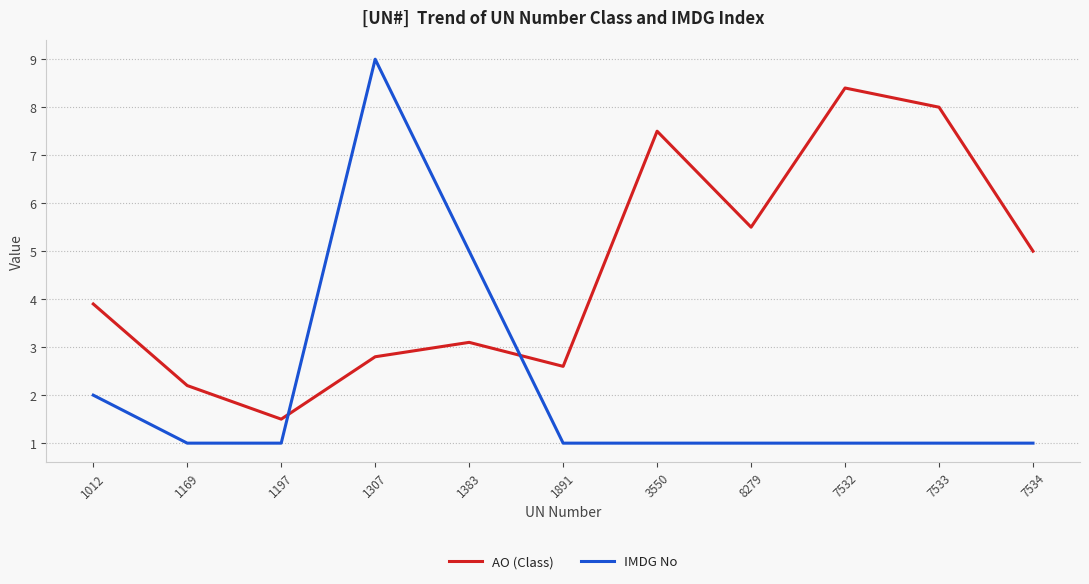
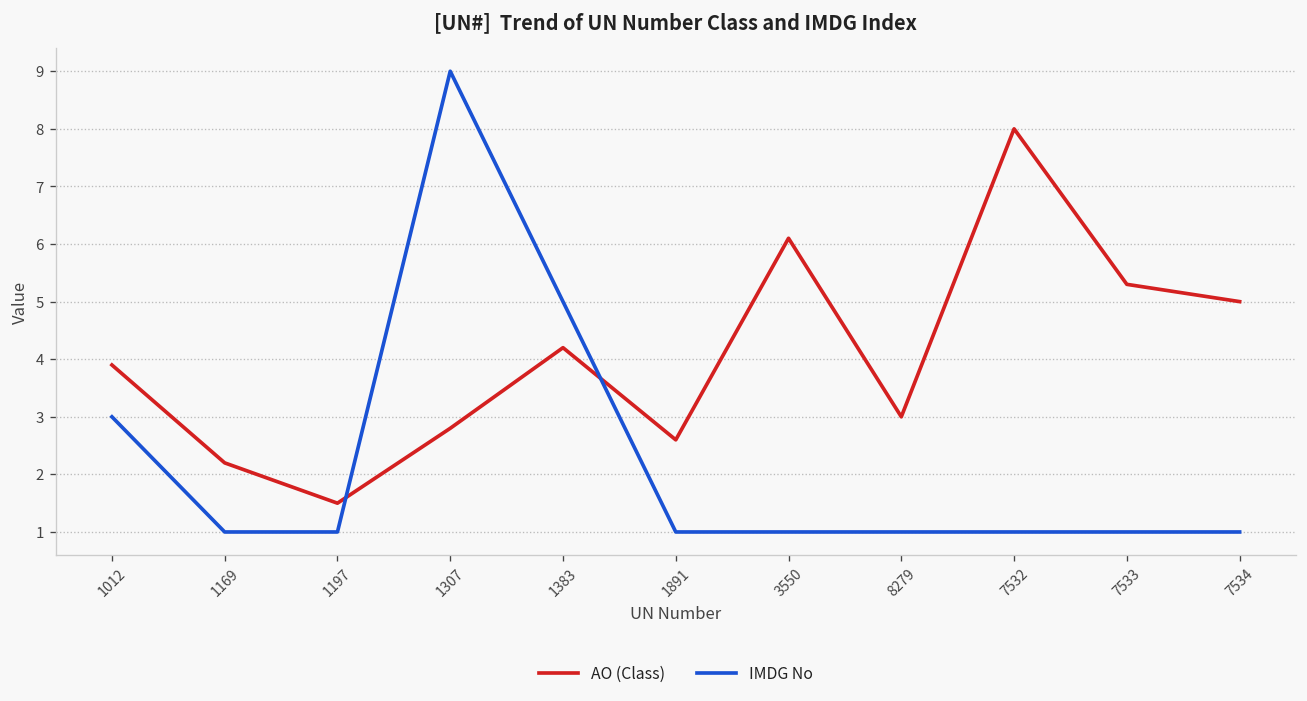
  {
    "AO (Class)": {
      "1012": 3.9,
      "1169": 2.2,
      "1197": 1.5,
      "1307": 2.8,
-     "1383": 3.1,
+     "1383": 4.2,
      "1891": 2.6,
-     "3550": 7.5,
-     "8279": 5.5,
-     "7532": 8.4,
-     "7533": 8.0,
+     "3550": 6.1,
+     "8279": 3.0,
+     "7532": 8.0,
+     "7533": 5.3,
      "7534": 5.0
    },
    "IMDG No": {
-     "1012": 2,
+     "1012": 3,
      "1169": 1,
      "1197": 1,
      "1307": 9,
      "1383": 5,
      "1891": 1,
      "3550": 1,
      "8279": 1,
      "7532": 1,
      "7533": 1,
      "7534": 1
    }
  }
